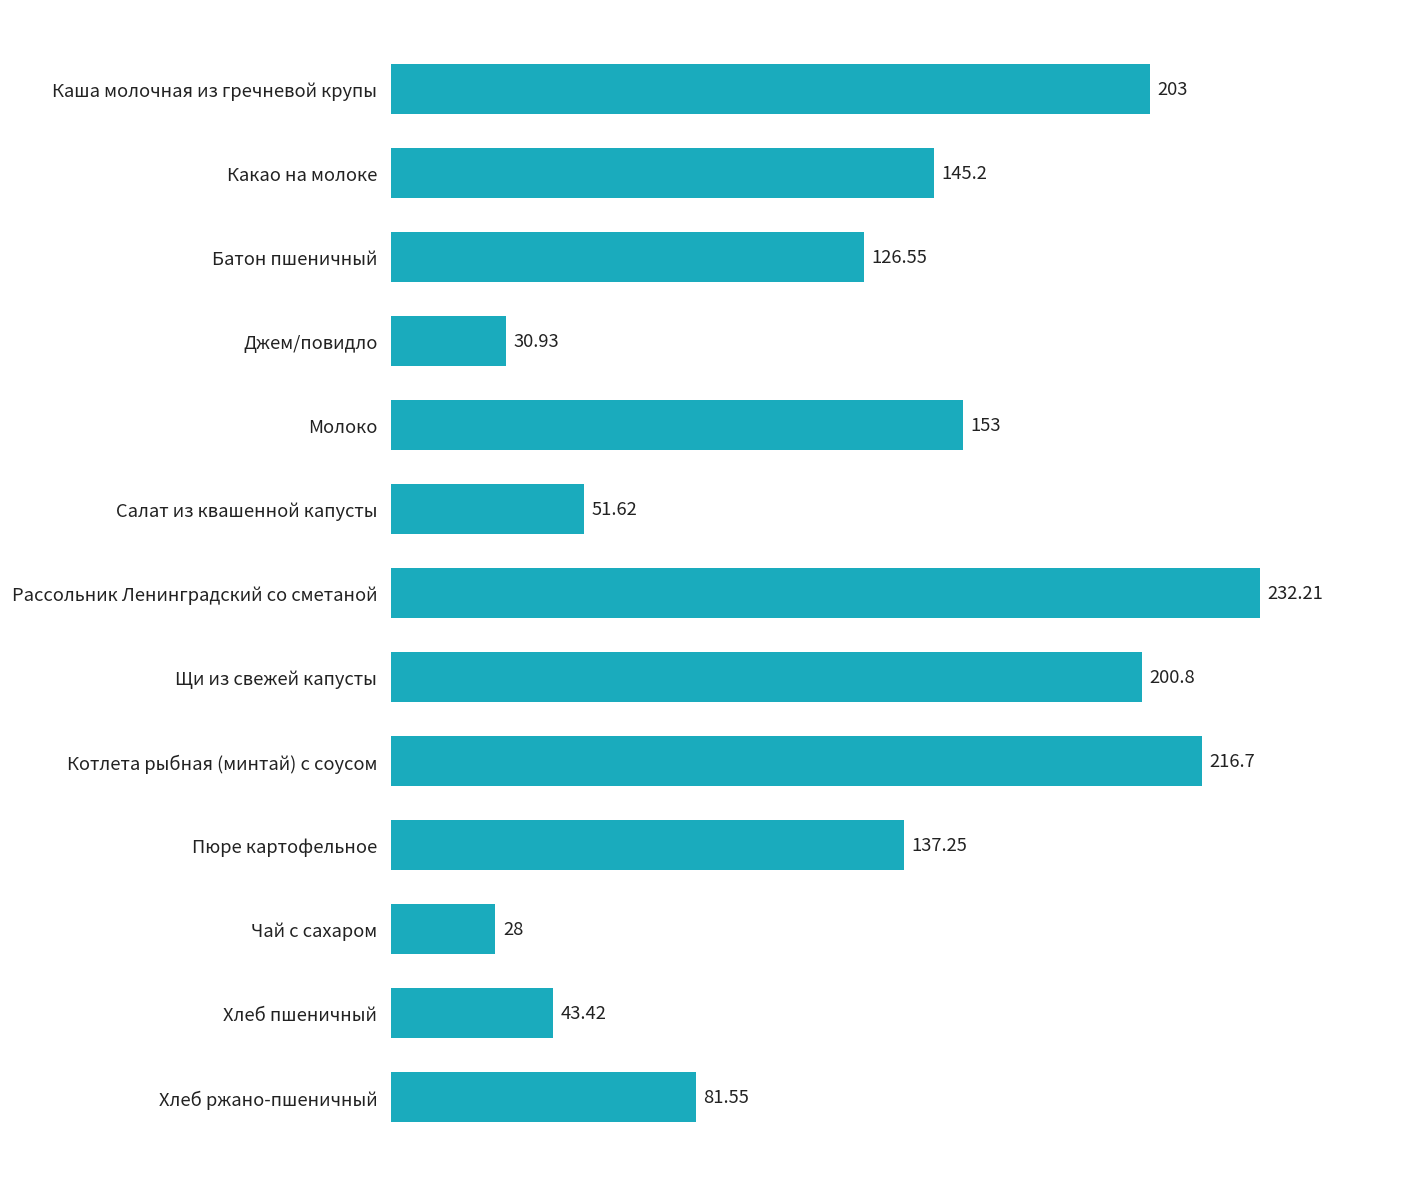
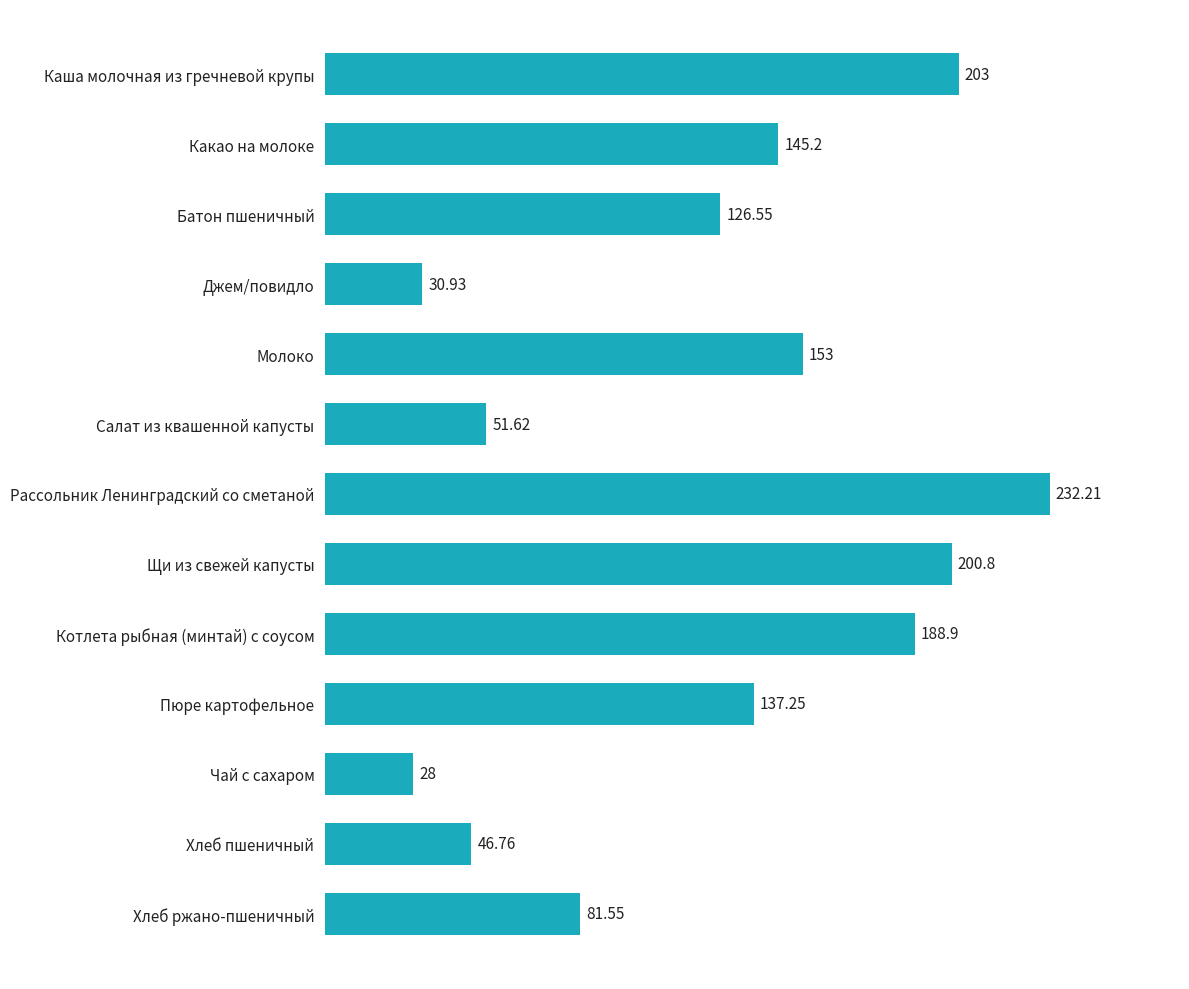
  {
    "Каша молочная из гречневой крупы": 203,
    "Какао на молоке": 145.2,
    "Батон пшеничный": 126.55,
    "Джем/повидло": 30.93,
    "Молоко": 153,
    "Салат из квашенной капусты": 51.62,
    "Рассольник Ленинградский со сметаной": 232.21,
    "Щи из свежей капусты": 200.8,
-   "Котлета рыбная (минтай) с соусом": 216.7,
+   "Котлета рыбная (минтай) с соусом": 188.9,
    "Пюре картофельное": 137.25,
    "Чай с сахаром": 28,
-   "Хлеб пшеничный": 43.42,
+   "Хлеб пшеничный": 46.76,
    "Хлеб ржано-пшеничный": 81.55
  }
